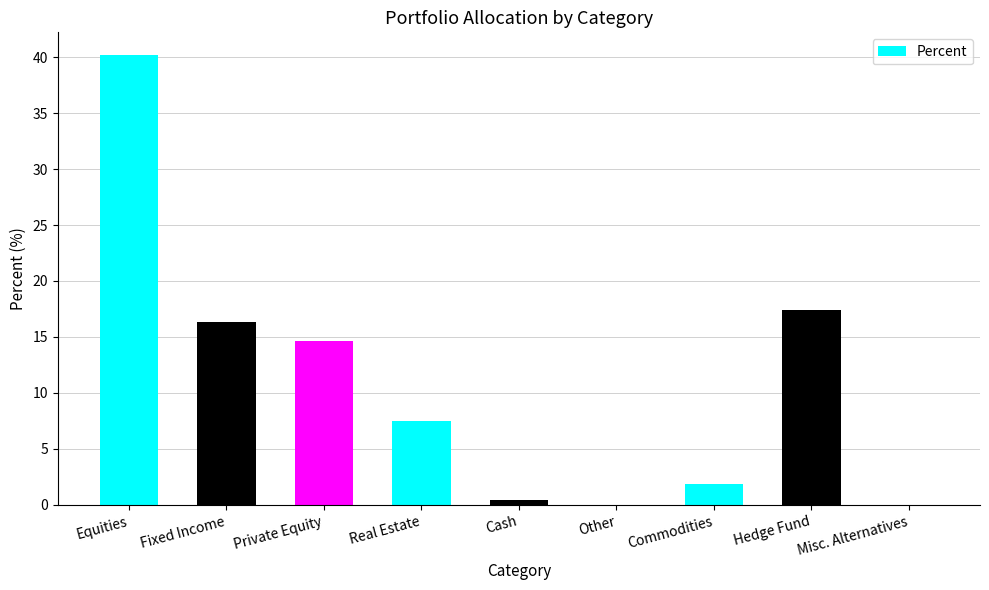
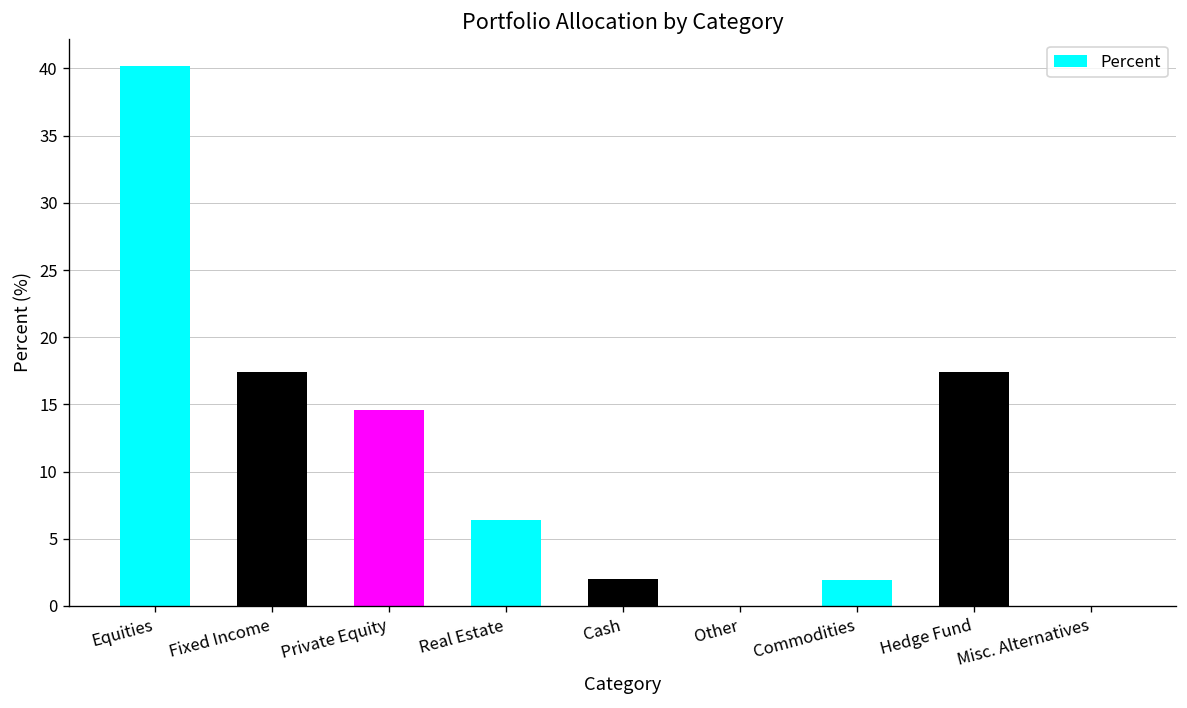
  {
    "Equities": 40.2,
-   "Fixed Income": 16.3,
+   "Fixed Income": 17.4,
    "Private Equity": 14.6,
-   "Real Estate": 7.5,
-   "Cash": 0.4,
+   "Real Estate": 6.4,
+   "Cash": 2.0,
    "Other": 0.0,
    "Commodities": 1.9,
    "Hedge Fund": 17.4,
    "Misc. Alternatives": 0.0
  }
